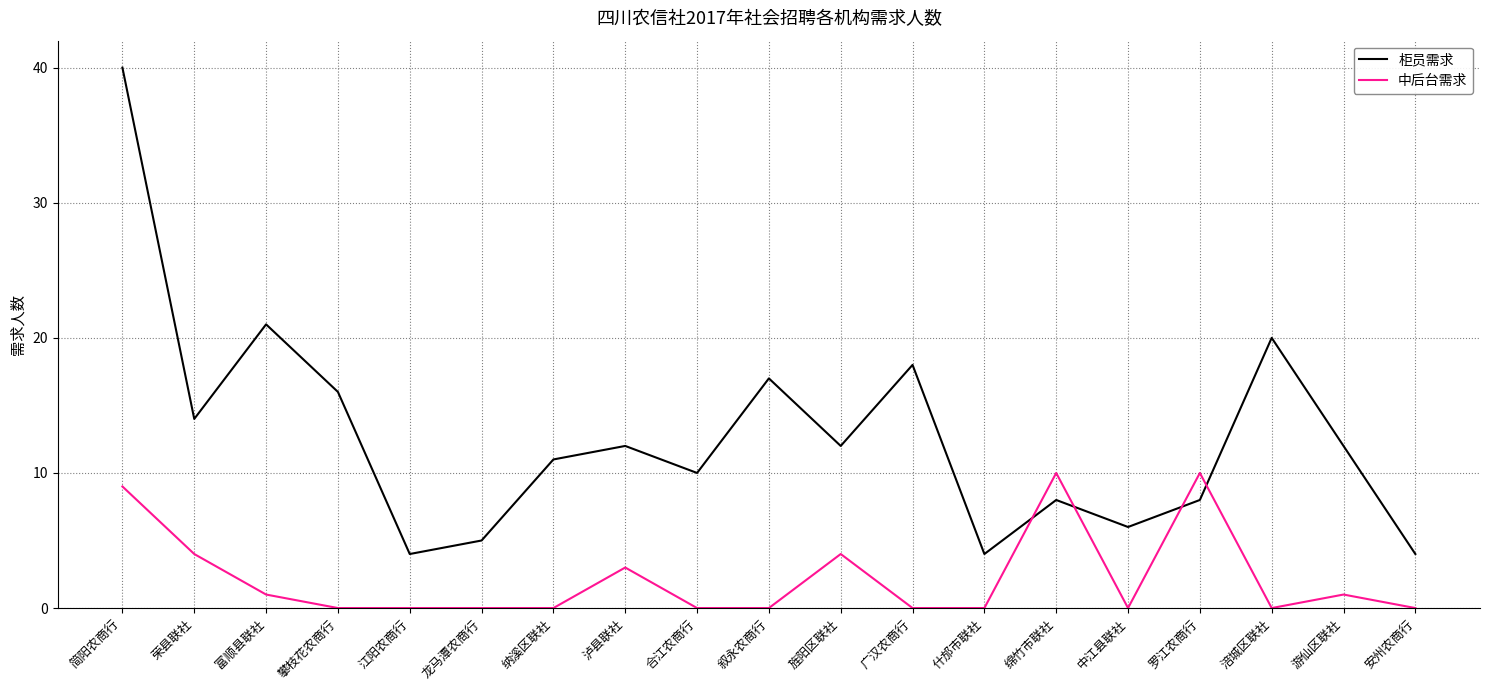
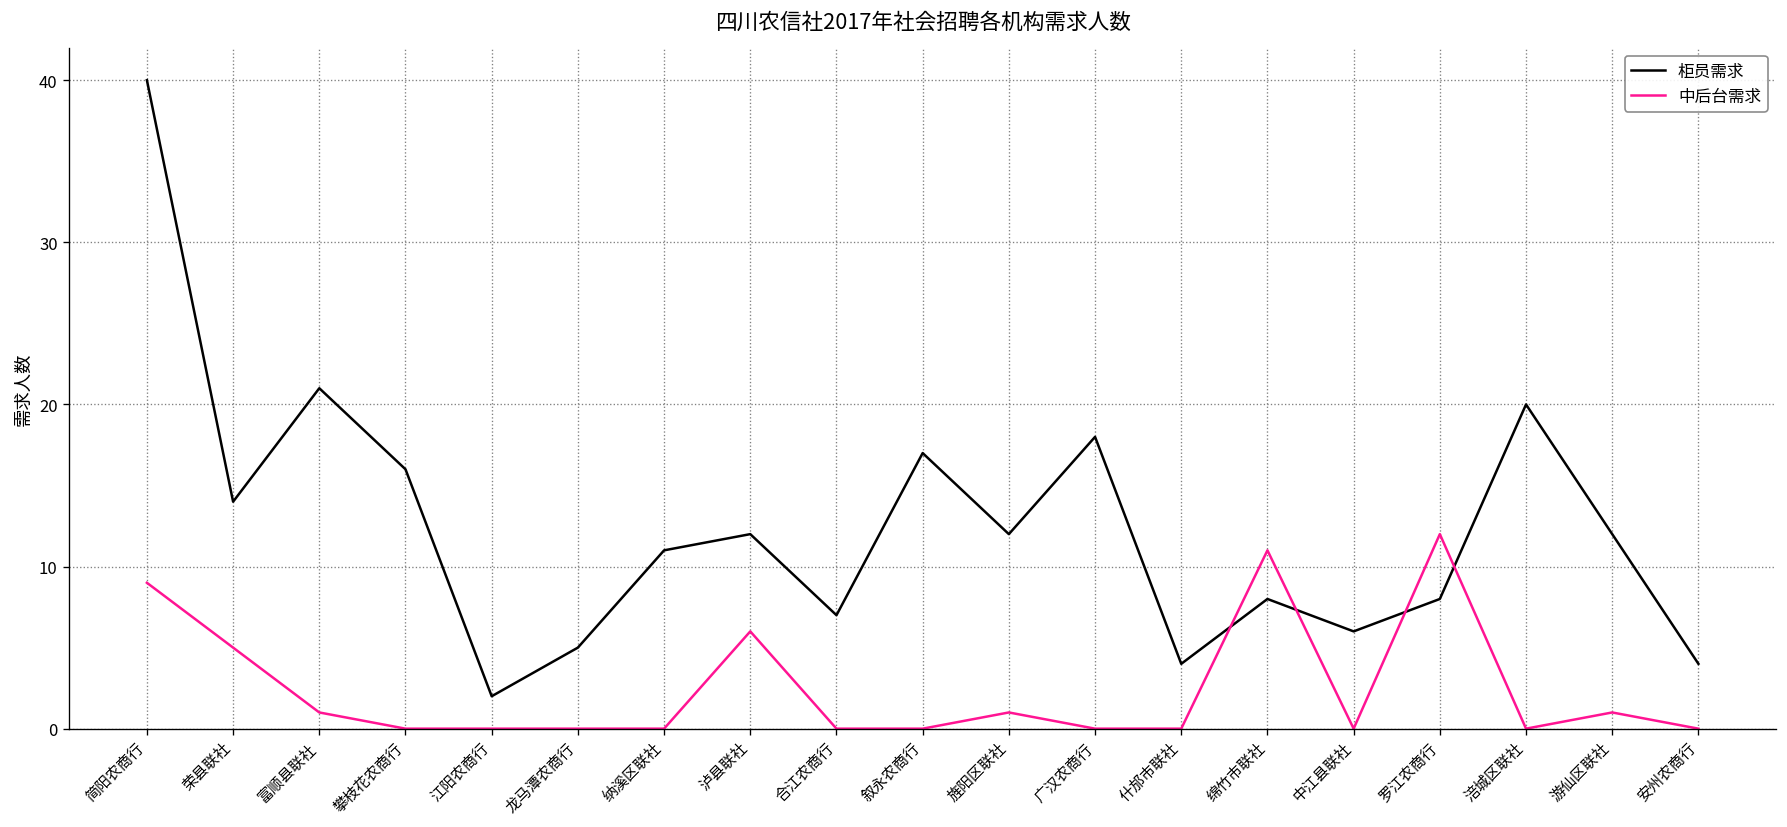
  {
    "柜员需求": {
      "简阳农商行": 40,
      "荣县联社": 14,
      "富顺县联社": 21,
      "攀枝花农商行": 16,
-     "江阳农商行": 4,
+     "江阳农商行": 2,
      "龙马潭农商行": 5,
      "纳溪区联社": 11,
      "泸县联社": 12,
-     "合江农商行": 10,
+     "合江农商行": 7,
      "叙永农商行": 17,
      "旌阳区联社": 12,
      "广汉农商行": 18,
      "什邡市联社": 4,
      "绵竹市联社": 8,
      "中江县联社": 6,
      "罗江农商行": 8,
      "涪城区联社": 20,
      "游仙区联社": 12,
      "安州农商行": 4
    },
    "中后台需求": {
      "简阳农商行": 9,
-     "荣县联社": 4,
+     "荣县联社": 5,
      "富顺县联社": 1,
      "攀枝花农商行": 0,
      "江阳农商行": 0,
      "龙马潭农商行": 0,
      "纳溪区联社": 0,
-     "泸县联社": 3,
+     "泸县联社": 6,
      "合江农商行": 0,
      "叙永农商行": 0,
-     "旌阳区联社": 4,
+     "旌阳区联社": 1,
      "广汉农商行": 0,
      "什邡市联社": 0,
-     "绵竹市联社": 10,
+     "绵竹市联社": 11,
      "中江县联社": 0,
-     "罗江农商行": 10,
+     "罗江农商行": 12,
      "涪城区联社": 0,
      "游仙区联社": 1,
      "安州农商行": 0
    }
  }
